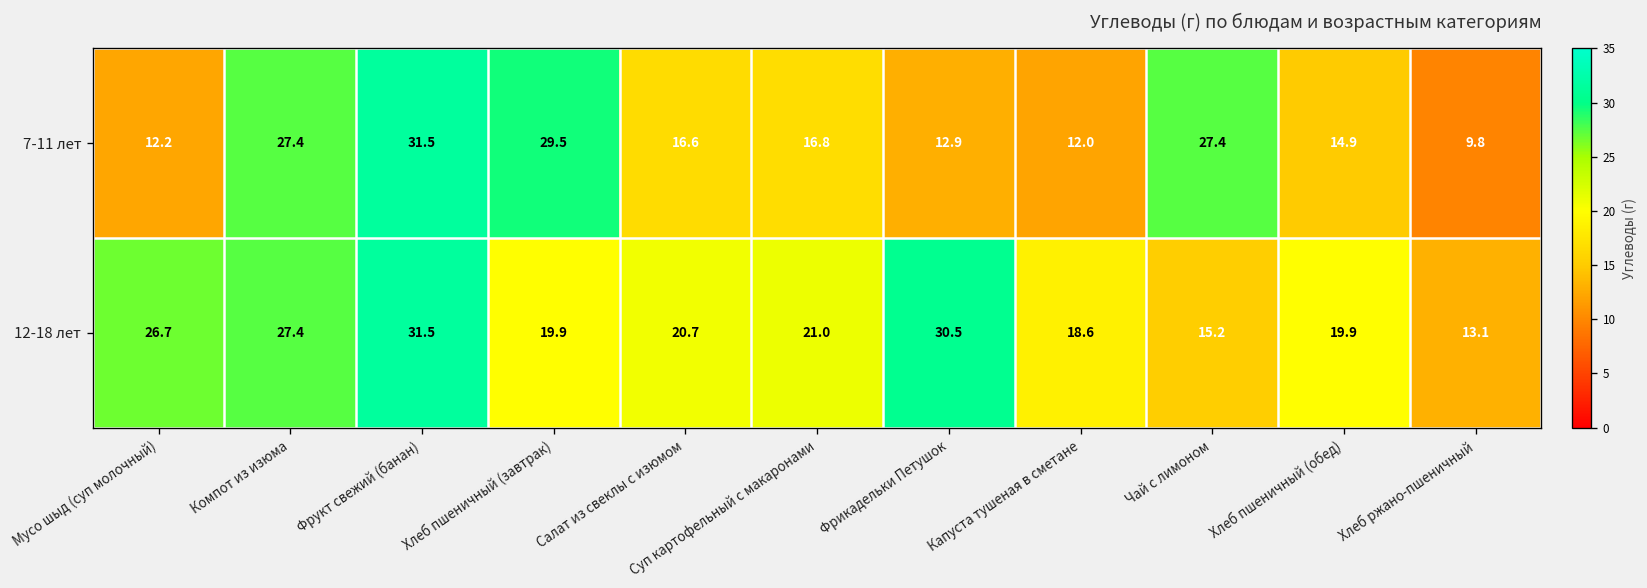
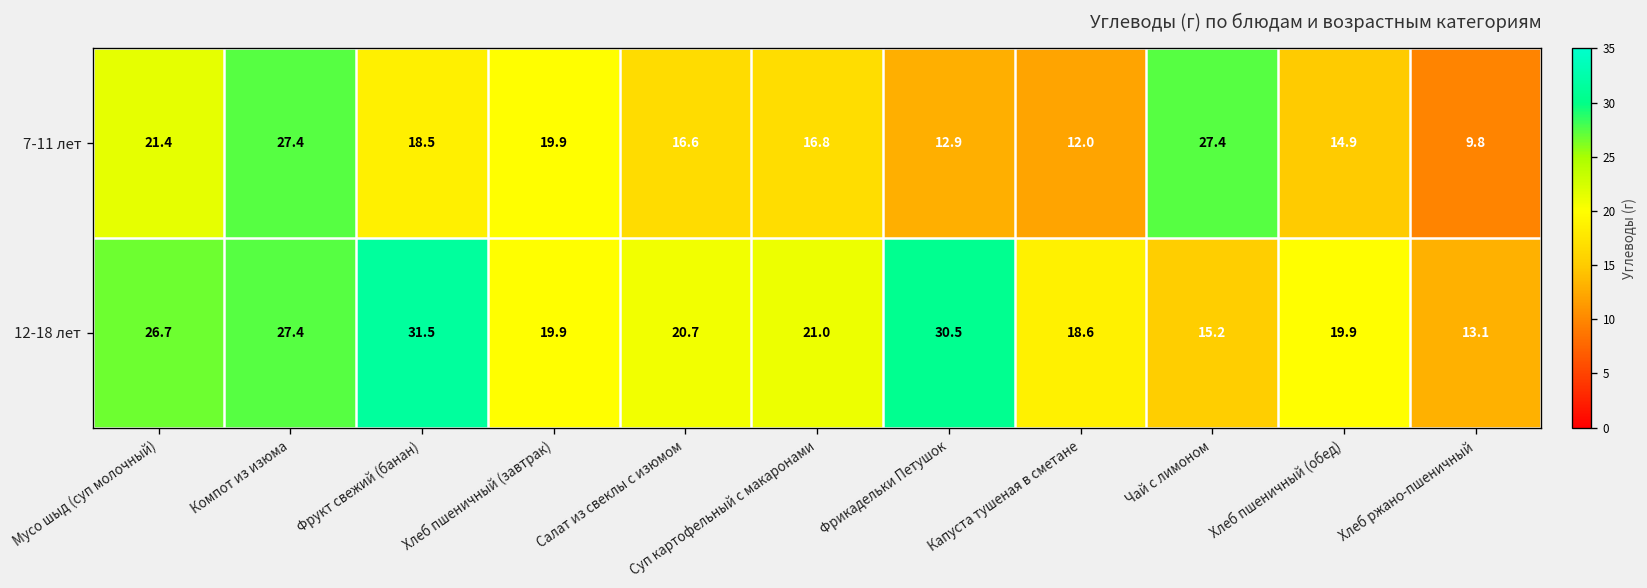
  {
    "7-11 лет": {
-     "Мусо шыд (суп молочный)": 12.2,
+     "Мусо шыд (суп молочный)": 21.4,
      "Компот из изюма": 27.4,
-     "Фрукт свежий (банан)": 31.5,
-     "Хлеб пшеничный (завтрак)": 29.5,
+     "Фрукт свежий (банан)": 18.5,
+     "Хлеб пшеничный (завтрак)": 19.9,
      "Салат из свеклы с изюмом": 16.6,
      "Суп картофельный с макаронами": 16.8,
      "Фрикадельки Петушок": 12.9,
      "Капуста тушеная в сметане": 12.0,
      "Чай с лимоном": 27.4,
      "Хлеб пшеничный (обед)": 14.9,
      "Хлеб ржано-пшеничный": 9.8
    },
    "12-18 лет": {
      "Мусо шыд (суп молочный)": 26.7,
      "Компот из изюма": 27.4,
      "Фрукт свежий (банан)": 31.5,
      "Хлеб пшеничный (завтрак)": 19.9,
      "Салат из свеклы с изюмом": 20.7,
      "Суп картофельный с макаронами": 21.0,
      "Фрикадельки Петушок": 30.5,
      "Капуста тушеная в сметане": 18.6,
      "Чай с лимоном": 15.2,
      "Хлеб пшеничный (обед)": 19.9,
      "Хлеб ржано-пшеничный": 13.1
    }
  }
